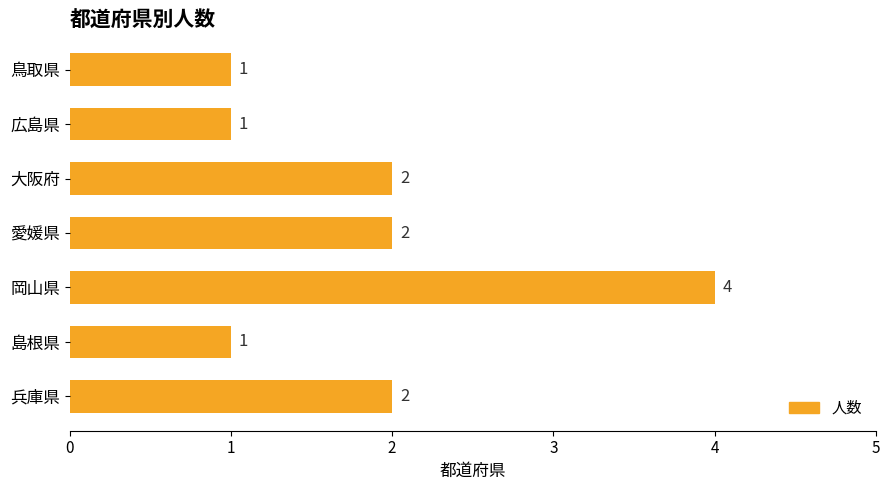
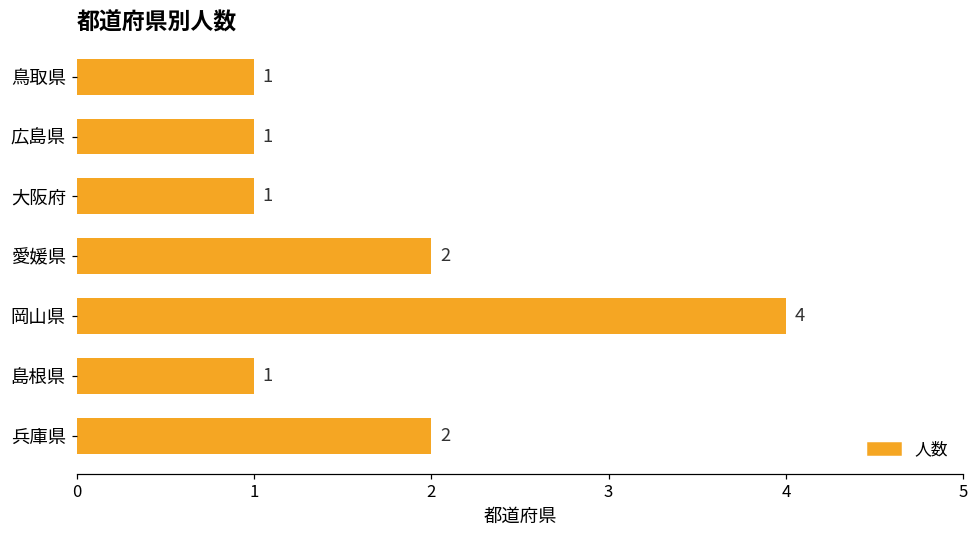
  {
    "鳥取県": 1,
    "広島県": 1,
-   "大阪府": 2,
+   "大阪府": 1,
    "愛媛県": 2,
    "岡山県": 4,
    "島根県": 1,
    "兵庫県": 2
  }
